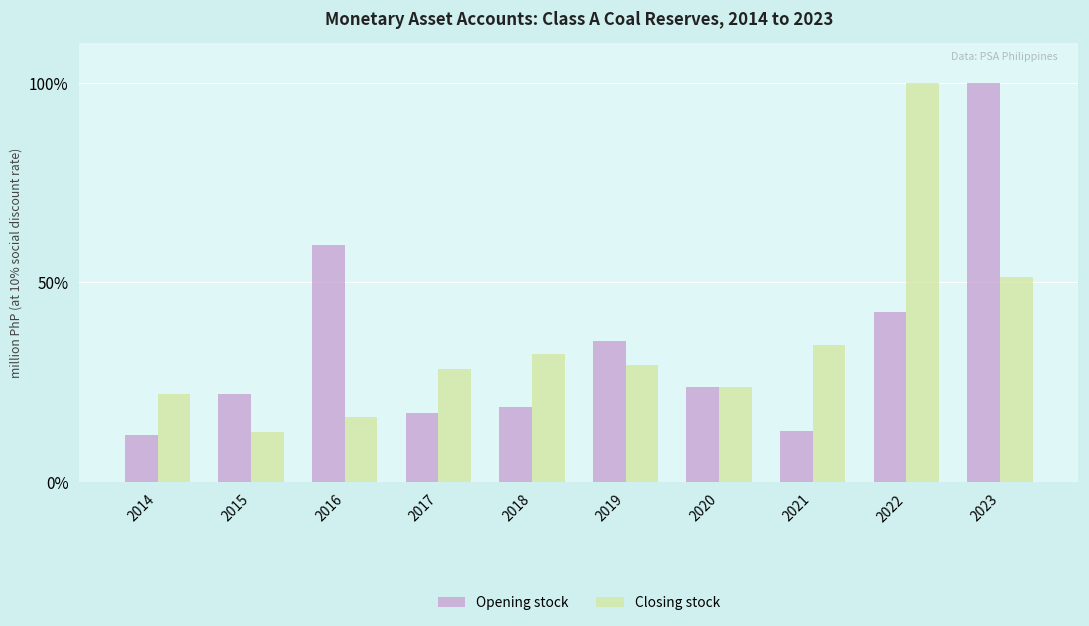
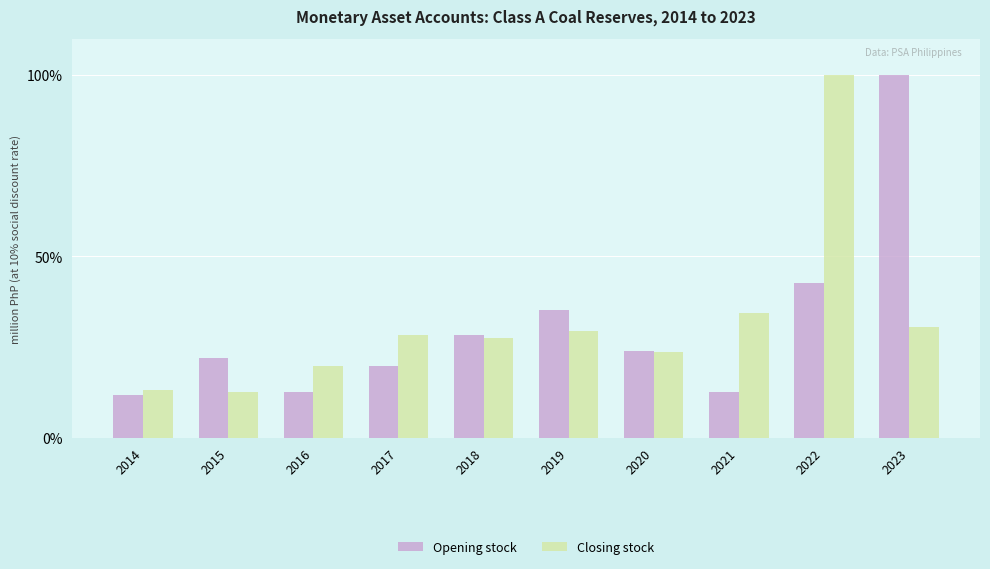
  {
    "Opening stock": {
      "2014": "12%",
      "2015": "22%",
-     "2016": "59%",
-     "2017": "17%",
-     "2018": "19%",
+     "2016": "13%",
+     "2017": "20%",
+     "2018": "28%",
      "2019": "35%",
      "2020": "24%",
      "2021": "13%",
      "2022": "43%",
      "2023": "100%"
    },
    "Closing stock": {
-     "2014": "22%",
+     "2014": "13%",
      "2015": "13%",
-     "2016": "16%",
+     "2016": "20%",
      "2017": "28%",
-     "2018": "32%",
+     "2018": "27%",
      "2019": "29%",
      "2020": "24%",
      "2021": "34%",
      "2022": "100%",
-     "2023": "51%"
+     "2023": "30%"
    }
  }
